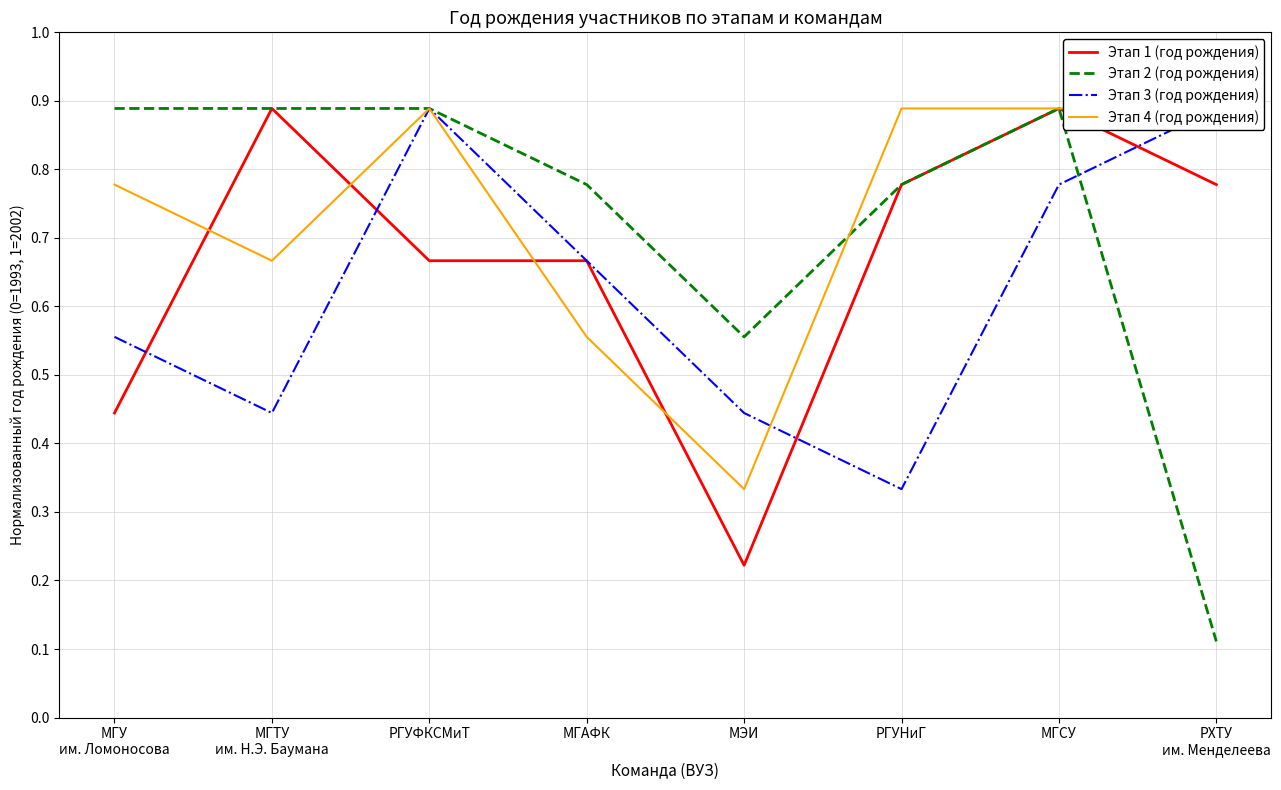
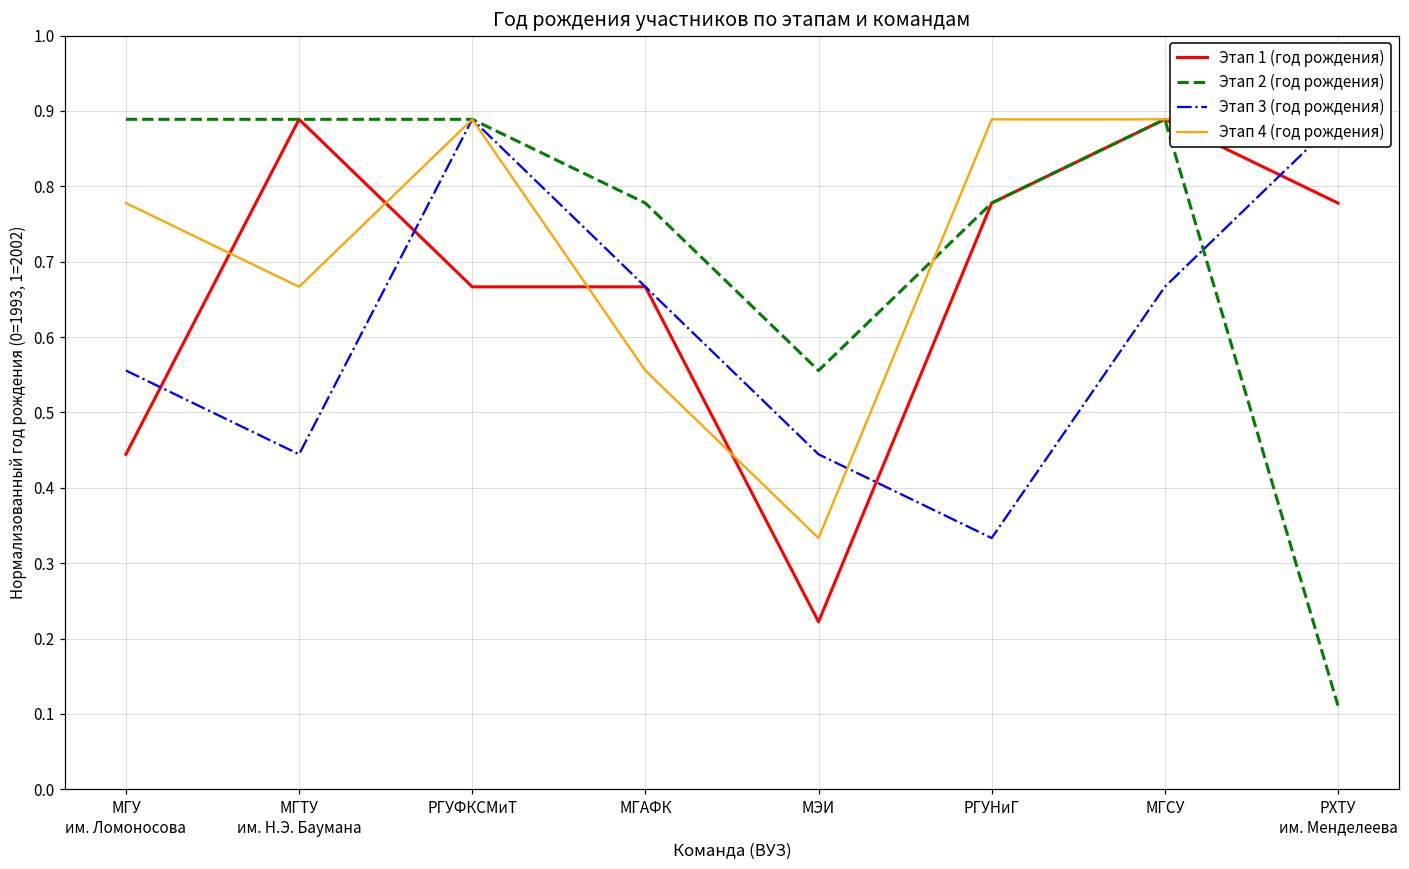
  {
    "Этап 1 (год рождения)": {
      "МГУ им. Ломоносова": 0.44,
      "РГУФКСМиТ": 0.67,
      "МЭИ": 0.22,
      "РХТУ им. Менделеева": 0.78
    },
    "Этап 2 (год рождения)": {
      "МГУ им. Ломоносова": 0.89,
      "МГАФК": 0.78,
      "МЭИ": 0.56,
      "РХТУ им. Менделеева": 0.11
    },
    "Этап 3 (год рождения)": {
      "МГУ им. Ломоносова": 0.56,
      "МГТУ им. Н.Э. Баумана": 0.44,
      "МЭИ": 0.44,
      "РГУНиГ": 0.33,
-     "МГСУ": 0.78
+     "МГСУ": 0.67
    },
    "Этап 4 (год рождения)": {
      "МГУ им. Ломоносова": 0.78,
      "МГТУ им. Н.Э. Баумана": 0.67,
      "МГАФК": 0.56,
      "МЭИ": 0.33,
      "РГУНиГ": 0.89
    }
  }
